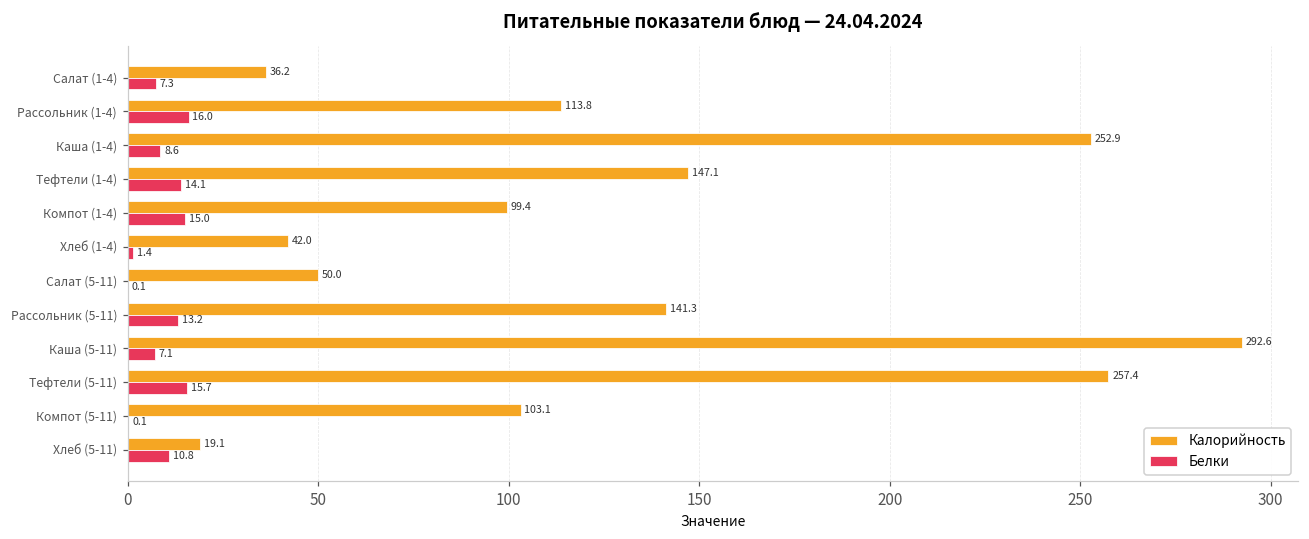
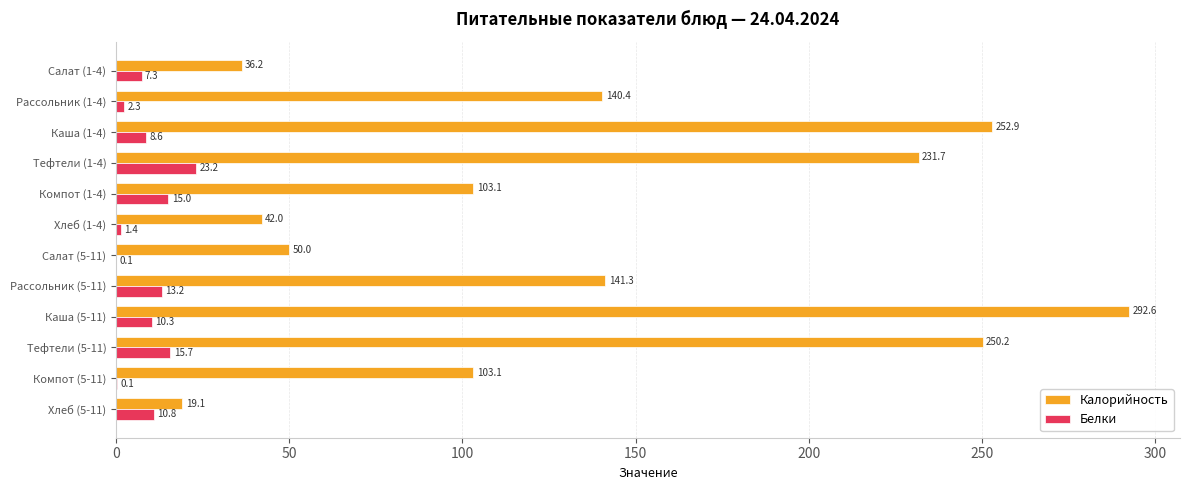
  {
    "Калорийность": {
      "Салат (1-4)": 36.2,
-     "Рассольник (1-4)": 113.8,
+     "Рассольник (1-4)": 140.4,
      "Каша (1-4)": 252.9,
-     "Тефтели (1-4)": 147.1,
-     "Компот (1-4)": 99.4,
+     "Тефтели (1-4)": 231.7,
+     "Компот (1-4)": 103.1,
      "Хлеб (1-4)": 42.0,
      "Салат (5-11)": 50.0,
      "Рассольник (5-11)": 141.3,
      "Каша (5-11)": 292.6,
-     "Тефтели (5-11)": 257.4,
+     "Тефтели (5-11)": 250.2,
      "Компот (5-11)": 103.1,
      "Хлеб (5-11)": 19.1
    },
    "Белки": {
      "Салат (1-4)": 7.3,
-     "Рассольник (1-4)": 16.0,
+     "Рассольник (1-4)": 2.3,
      "Каша (1-4)": 8.6,
-     "Тефтели (1-4)": 14.1,
+     "Тефтели (1-4)": 23.2,
      "Компот (1-4)": 15.0,
      "Хлеб (1-4)": 1.4,
      "Салат (5-11)": 0.1,
      "Рассольник (5-11)": 13.2,
-     "Каша (5-11)": 7.1,
+     "Каша (5-11)": 10.3,
      "Тефтели (5-11)": 15.7,
      "Компот (5-11)": 0.1,
      "Хлеб (5-11)": 10.8
    }
  }
